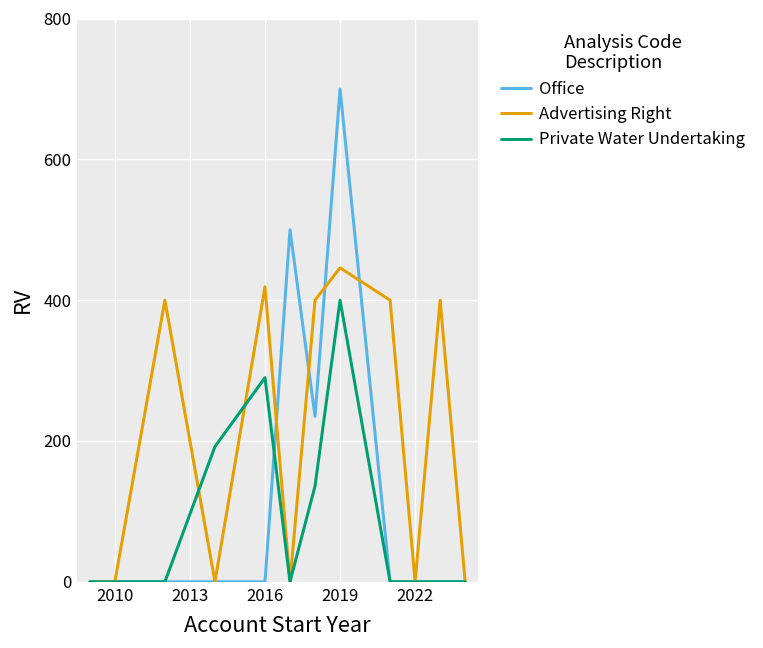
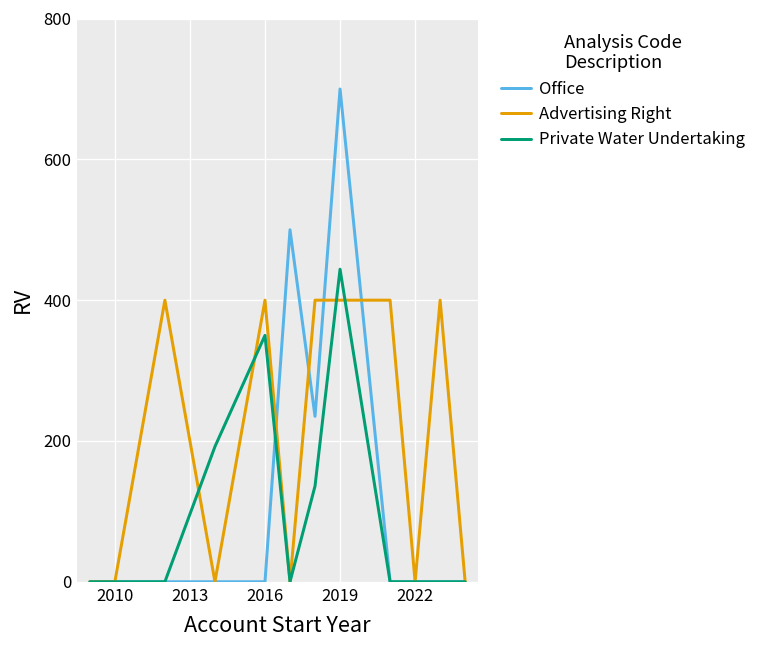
  {
    "Office": {
      "2016": 0,
      "2019": 700
    },
    "Advertising Right": {
-     "2016": 420,
-     "2019": 450
+     "2016": 400,
+     "2019": 400
    },
    "Private Water Undertaking": {
-     "2016": 290,
-     "2019": 400
+     "2016": 350,
+     "2019": 440
    }
  }
